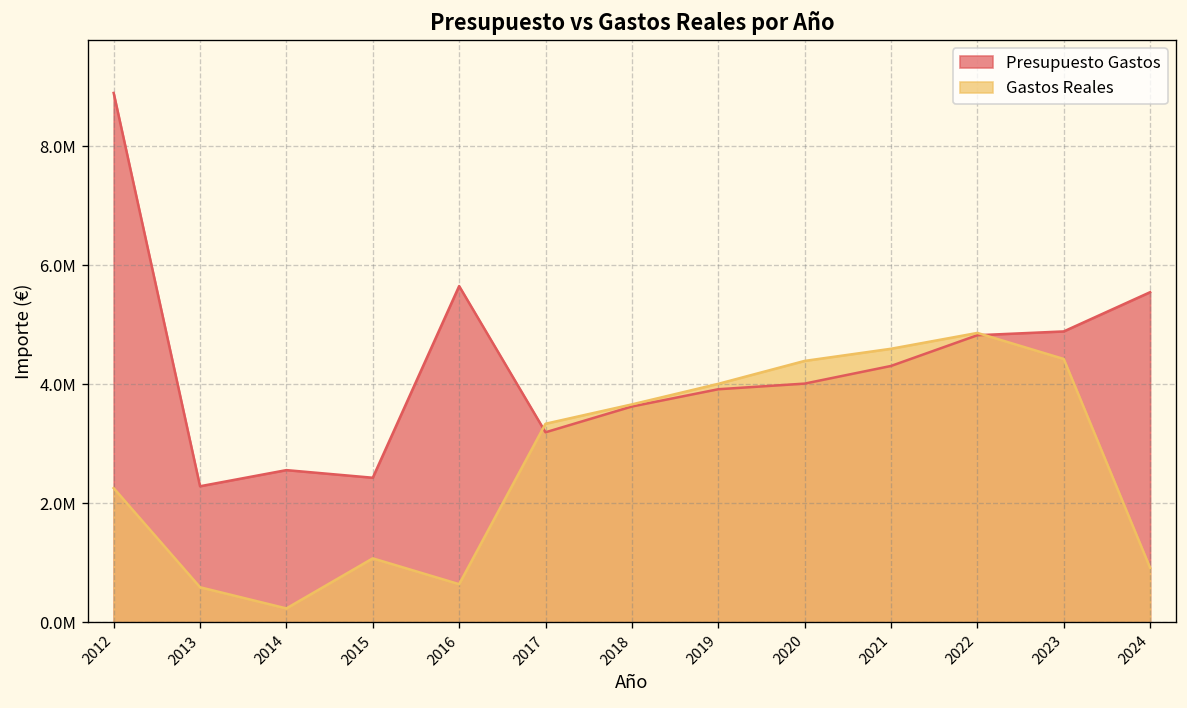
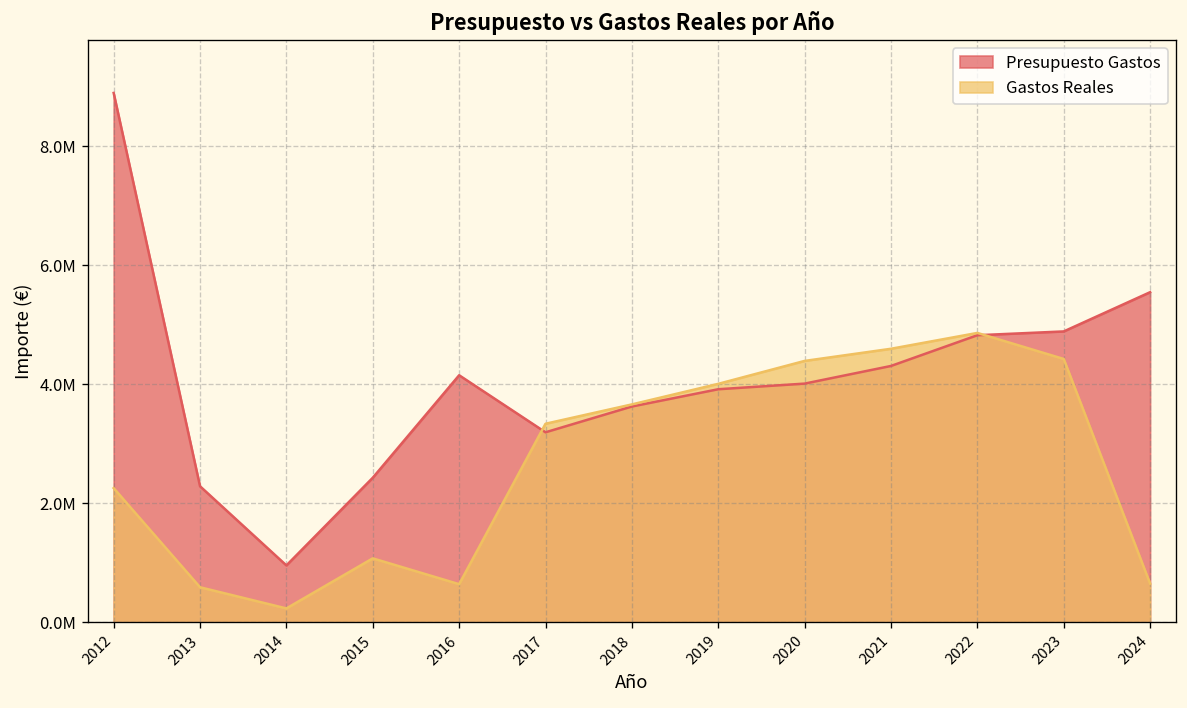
  {
    "Presupuesto Gastos": {
      "2012": 8900000,
      "2013": 2300000,
-     "2014": 2600000,
+     "2014": 1000000,
      "2015": 2400000,
-     "2016": 5600000,
+     "2016": 4200000,
      "2017": 3200000,
      "2019": 3900000,
      "2020": 4000000,
      "2021": 4300000,
      "2023": 4900000,
      "2024": 5500000
    },
    "Gastos Reales": {
      "2012": 2300000,
      "2013": 600000,
      "2014": 200000,
      "2015": 1100000,
      "2016": 600000,
      "2017": 3300000,
      "2019": 4000000,
      "2020": 4400000,
      "2021": 4600000,
      "2023": 4400000,
-     "2024": 900000
+     "2024": 700000
    }
  }
